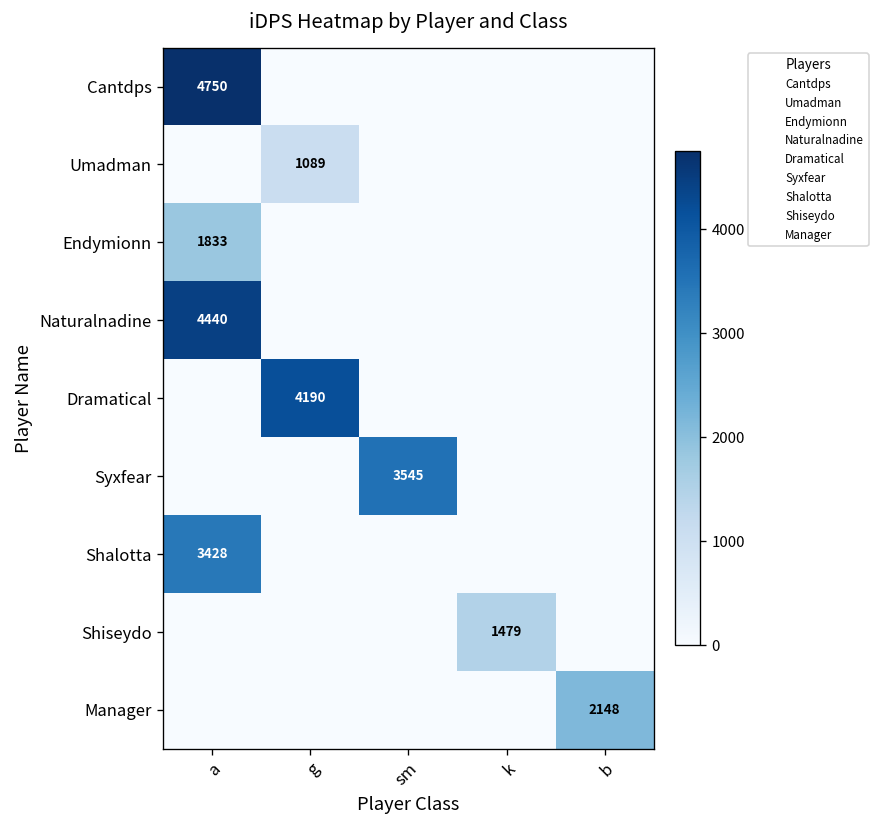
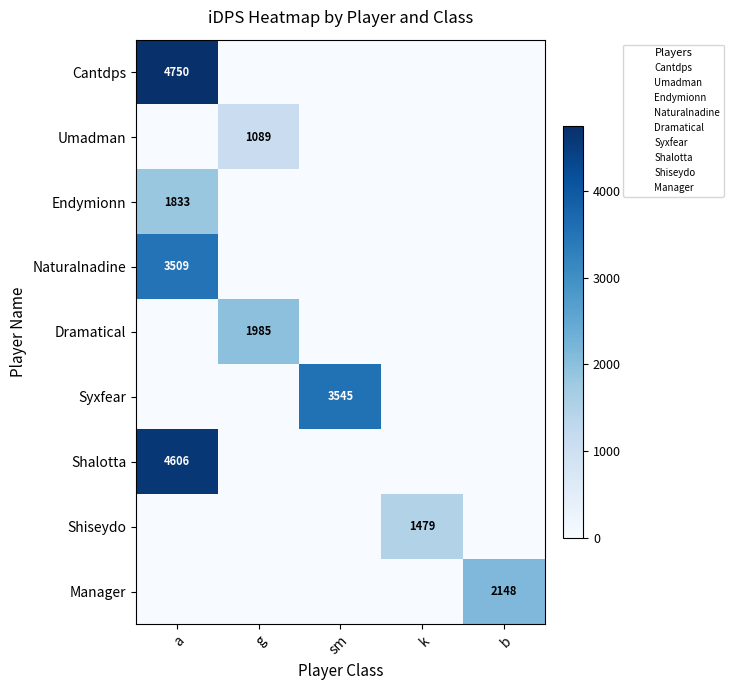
  {
    "Cantdps": {
      "a": 4750
    },
    "Umadman": {
      "g": 1089
    },
    "Endymionn": {
      "a": 1833
    },
    "Naturalnadine": {
-     "a": 4440
+     "a": 3509
    },
    "Dramatical": {
-     "g": 4190
+     "g": 1985
    },
    "Syxfear": {
      "sm": 3545
    },
    "Shalotta": {
-     "a": 3428
+     "a": 4606
    },
    "Shiseydo": {
      "k": 1479
    },
    "Manager": {
      "b": 2148
    }
  }
